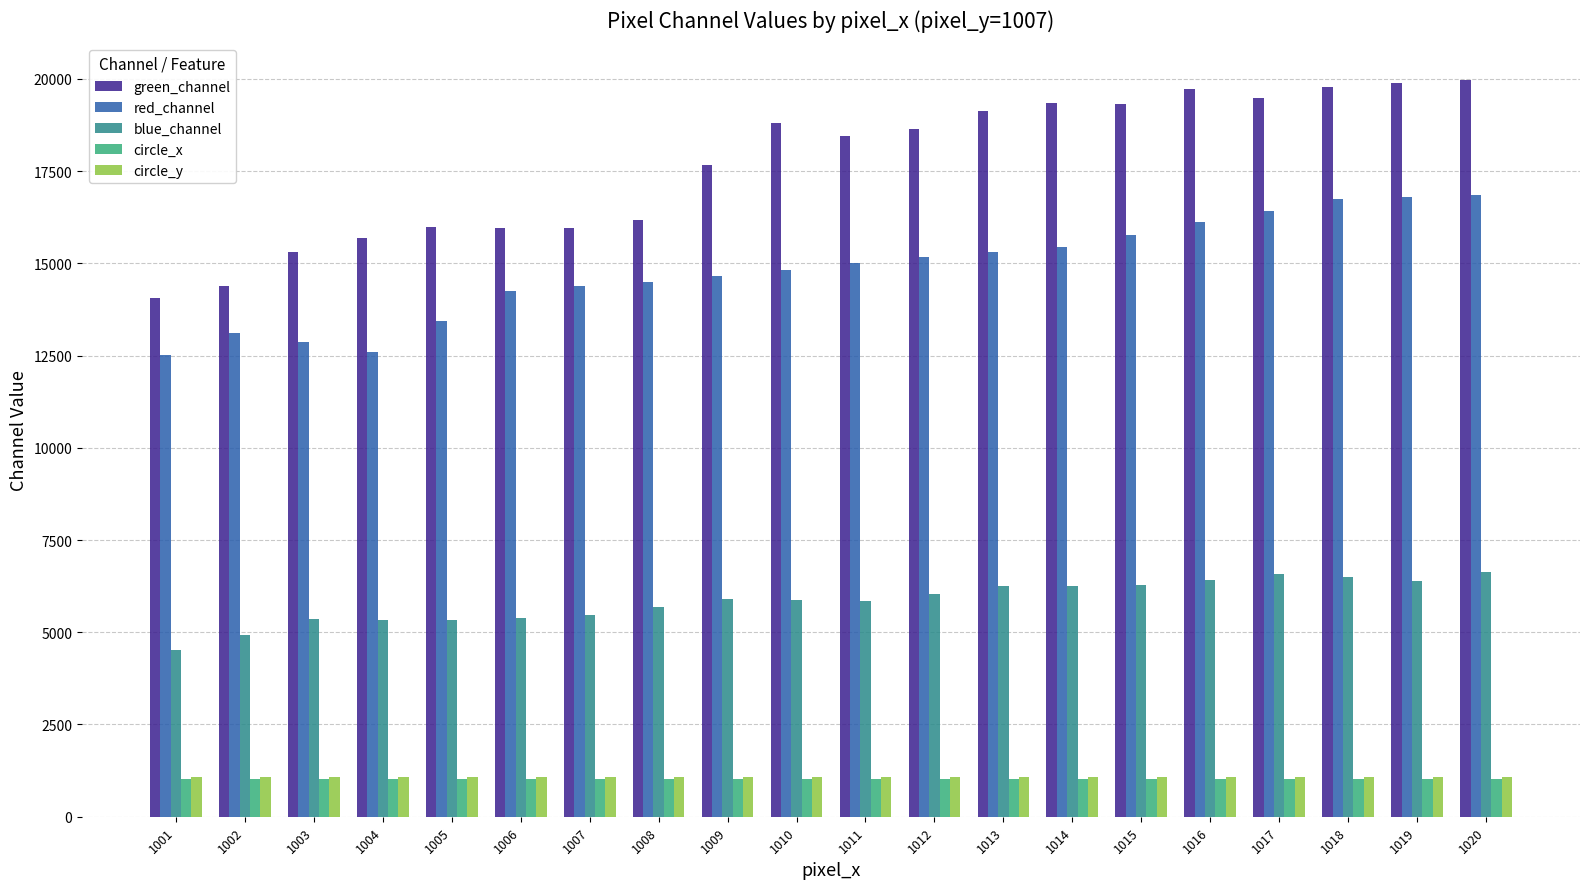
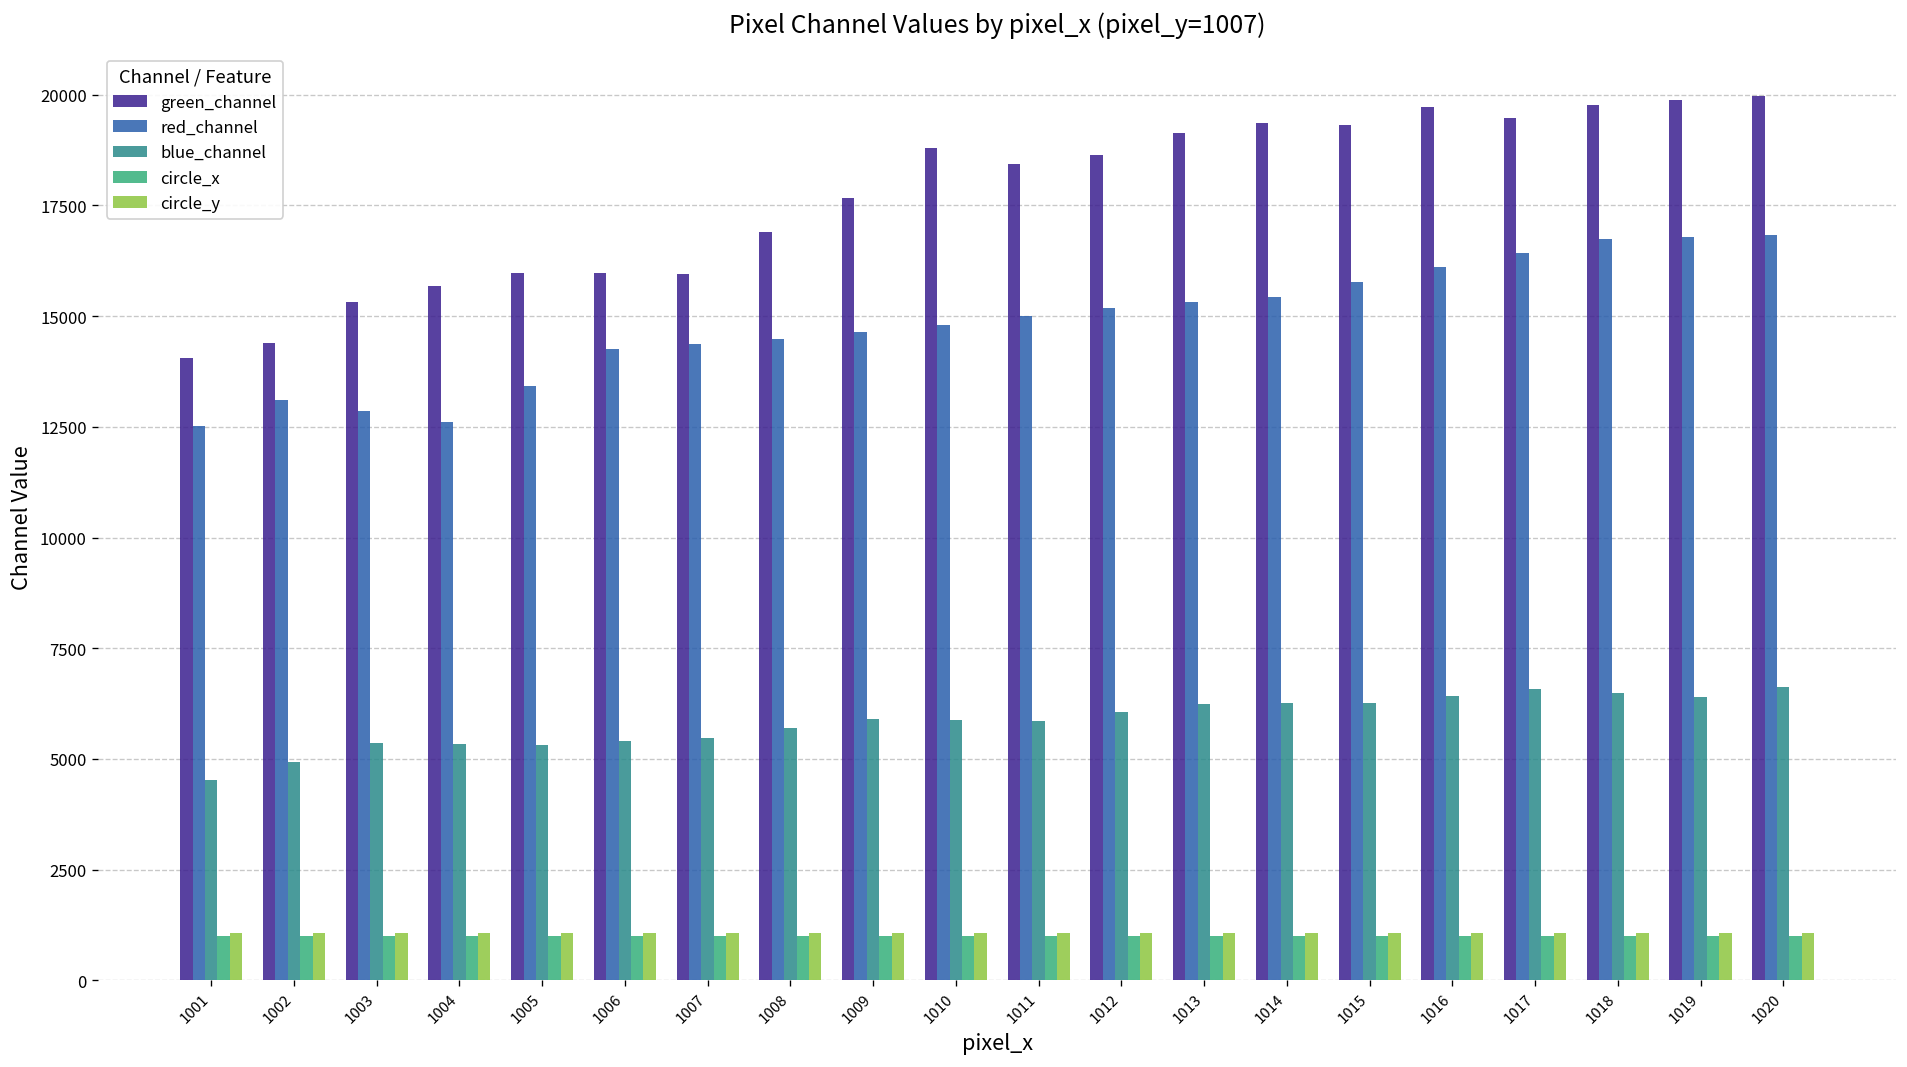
  {
    "green_channel": {
      "1001": 14100,
      "1002": 14400,
      "1003": 15300,
      "1004": 15700,
      "1005": 16000,
      "1006": 16000,
      "1007": 16000,
-     "1008": 16200,
+     "1008": 16900,
      "1009": 17700,
      "1010": 18800,
      "1011": 18400,
      "1012": 18600,
      "1013": 19100,
      "1014": 19400,
      "1015": 19300,
      "1016": 19700,
      "1017": 19500,
      "1018": 19800,
      "1019": 19900,
      "1020": 20000
    },
    "circle_y": {
      "1001": 1100,
      "1002": 1100,
      "1003": 1100,
      "1004": 1100,
      "1005": 1100,
      "1006": 1100,
      "1007": 1100,
      "1008": 1100,
      "1009": 1100,
      "1010": 1100,
      "1011": 1100,
      "1012": 1100,
      "1013": 1100,
      "1014": 1100,
      "1015": 1100,
      "1016": 1100,
      "1017": 1100,
      "1018": 1100,
      "1019": 1100,
      "1020": 1100
    }
  }
